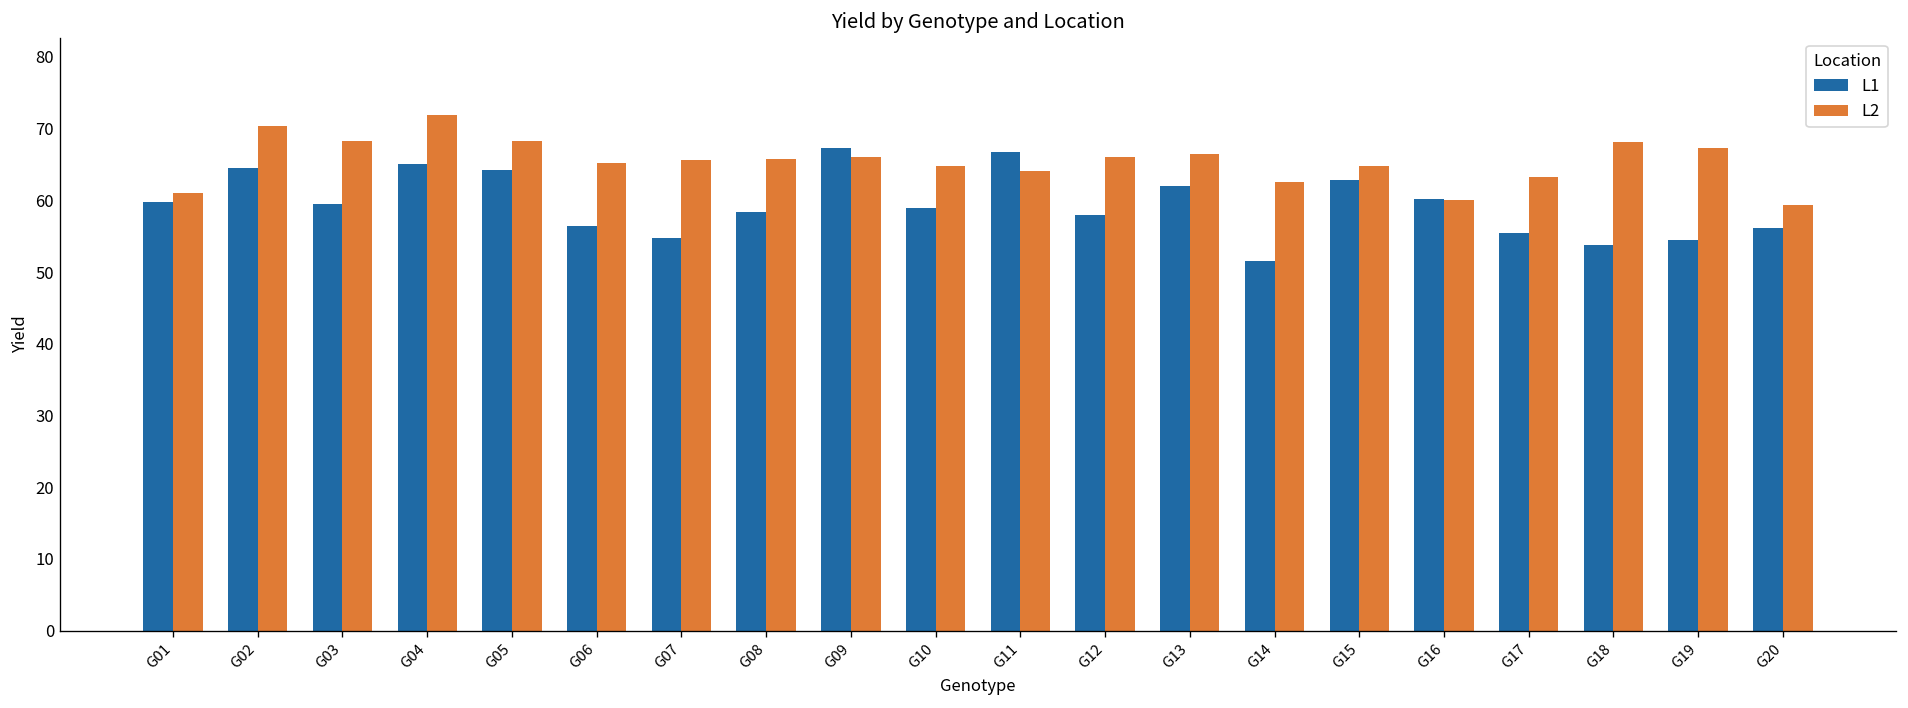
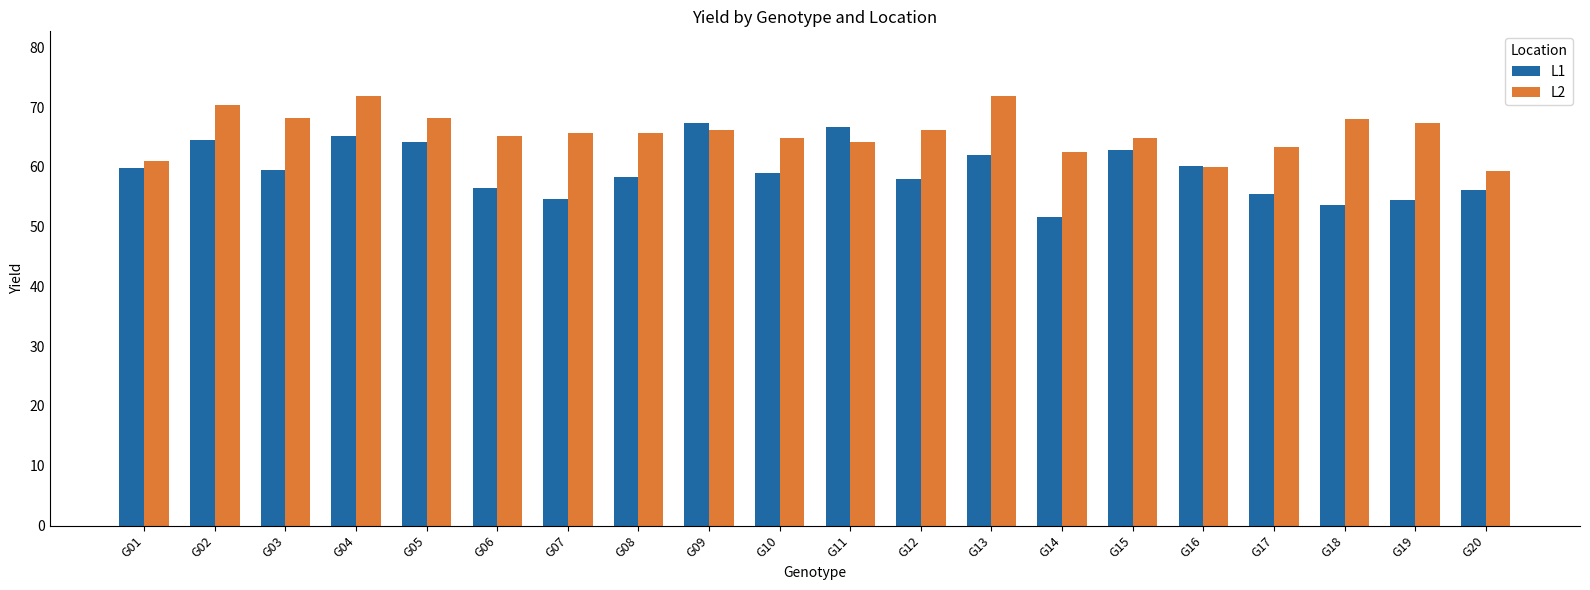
  {
    "L1": {
      "G01": 60,
      "G02": 65,
      "G03": 60,
      "G04": 65,
      "G05": 64,
      "G06": 56,
      "G07": 55,
      "G08": 58,
      "G09": 67,
      "G10": 59,
      "G11": 67,
      "G12": 58,
      "G13": 62,
      "G14": 52,
      "G15": 63,
      "G16": 60,
      "G17": 55,
      "G18": 54,
      "G19": 55,
      "G20": 56
    },
    "L2": {
      "G01": 61,
      "G02": 70,
      "G03": 68,
      "G04": 72,
      "G05": 68,
      "G06": 65,
      "G07": 66,
      "G08": 66,
      "G09": 66,
      "G10": 65,
      "G11": 64,
      "G12": 66,
-     "G13": 67,
+     "G13": 72,
      "G14": 63,
      "G15": 65,
      "G16": 60,
      "G17": 63,
      "G18": 68,
      "G19": 67,
      "G20": 59
    }
  }
